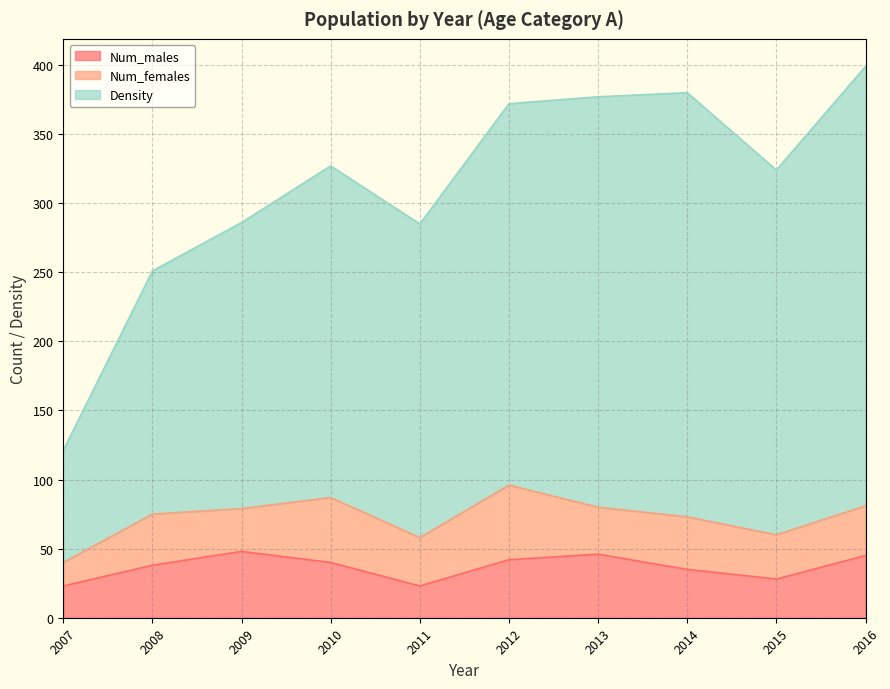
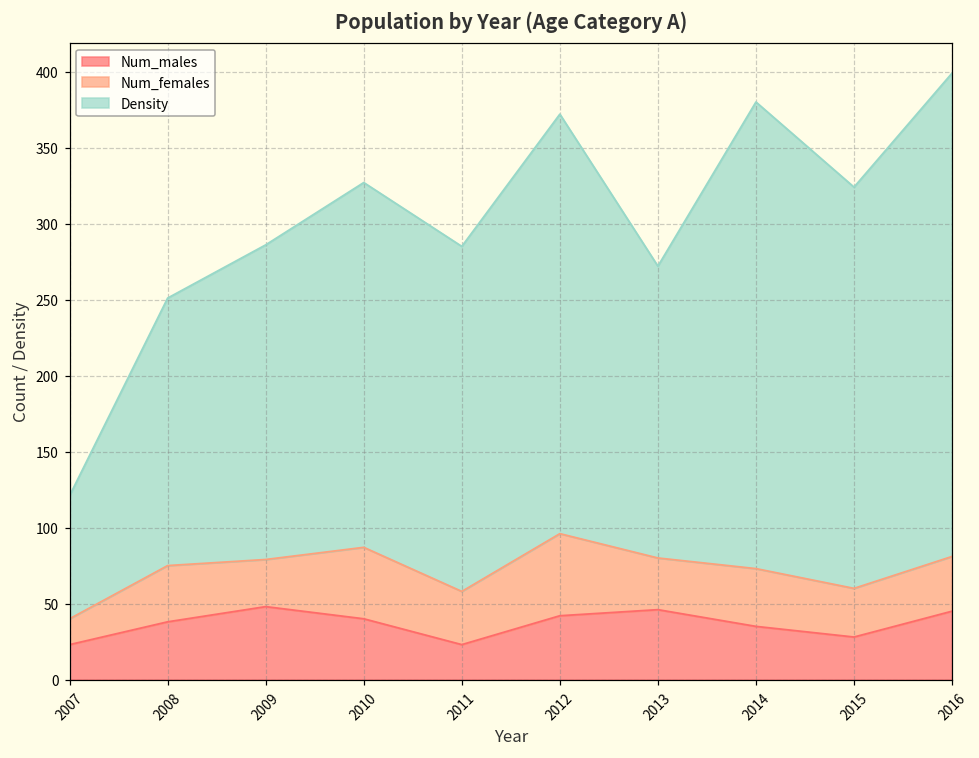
  {
    "Density": {
      "2007": 81,
      "2008": 176,
      "2009": 207,
      "2010": 240,
      "2011": 227,
      "2012": 276,
-     "2013": 297,
+     "2013": 192,
      "2014": 307,
      "2015": 264,
      "2016": 318
    }
  }
